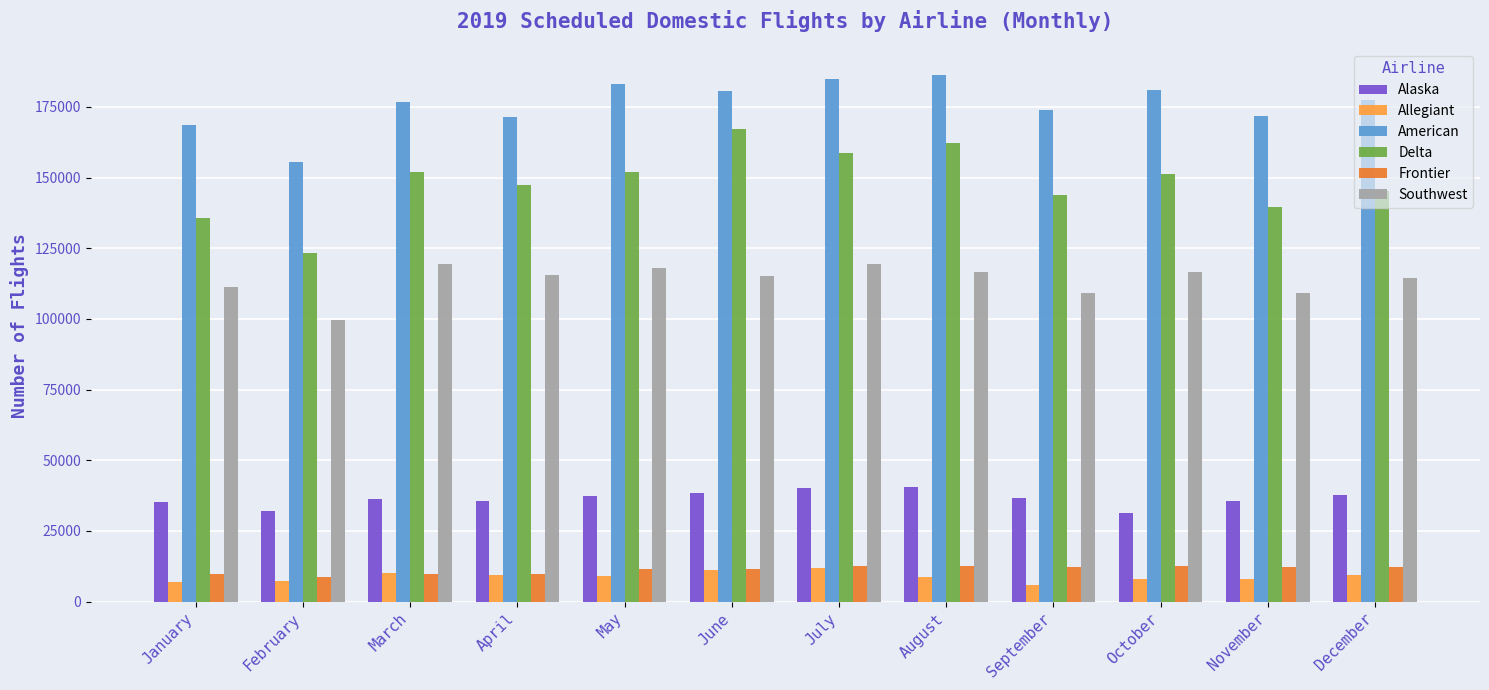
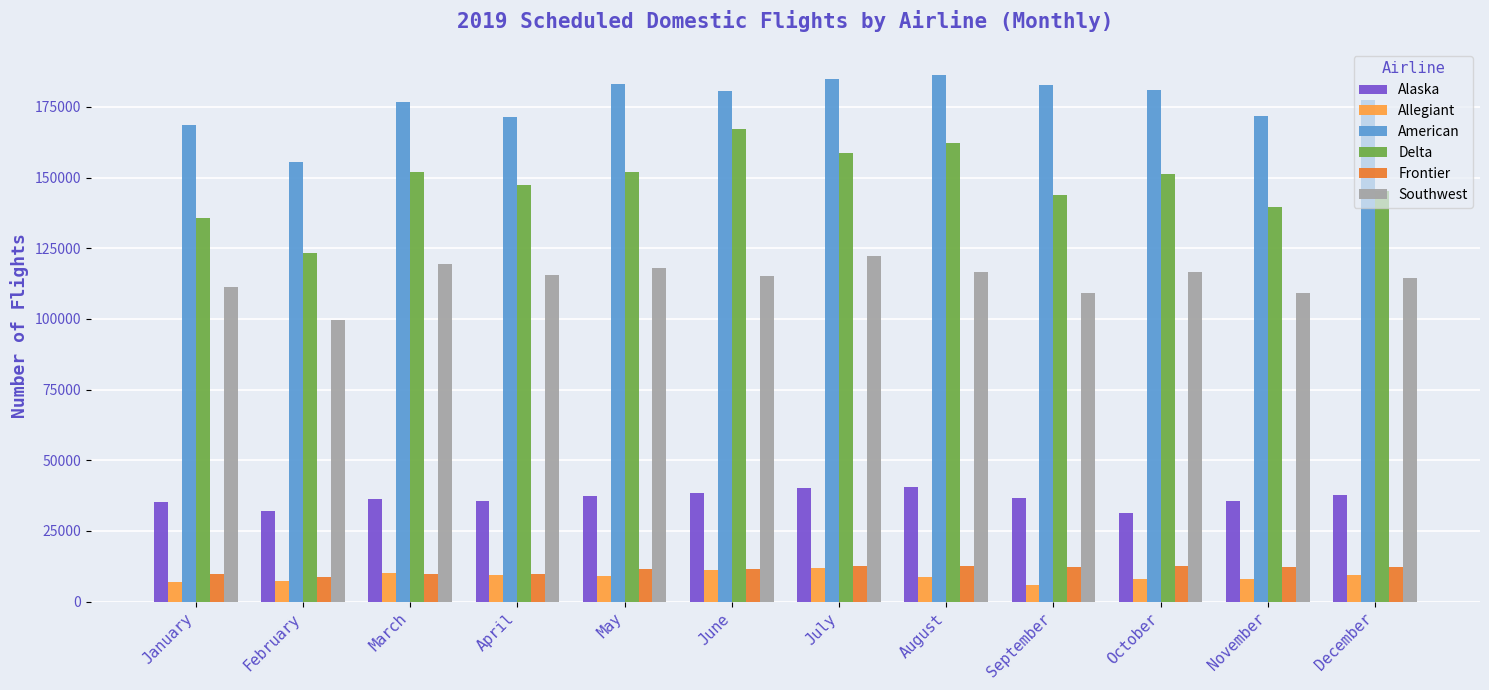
  {
    "Alaska": {
      "January": 35000,
      "February": 32000,
      "March": 36000,
      "April": 36000,
      "May": 37000,
      "June": 38000,
      "July": 40000,
      "August": 41000,
      "September": 37000,
      "October": 31000,
      "November": 36000,
      "December": 38000
    },
    "American": {
      "January": 169000,
      "February": 156000,
      "March": 177000,
      "April": 171000,
      "May": 183000,
      "June": 181000,
      "July": 185000,
      "August": 186000,
-     "September": 174000,
+     "September": 183000,
      "October": 181000,
      "November": 172000
    },
    "Delta": {
      "January": 136000,
      "February": 123000,
      "March": 152000,
      "April": 147000,
      "May": 152000,
      "June": 167000,
      "July": 159000,
      "August": 162000,
      "September": 144000,
      "October": 151000,
      "November": 140000
    },
    "Southwest": {
      "January": 111000,
      "February": 100000,
      "March": 119000,
      "April": 115000,
      "May": 118000,
      "June": 115000,
-     "July": 119000,
+     "July": 122000,
      "August": 117000,
      "September": 109000,
      "October": 116000,
      "November": 109000,
      "December": 114000
    }
  }
